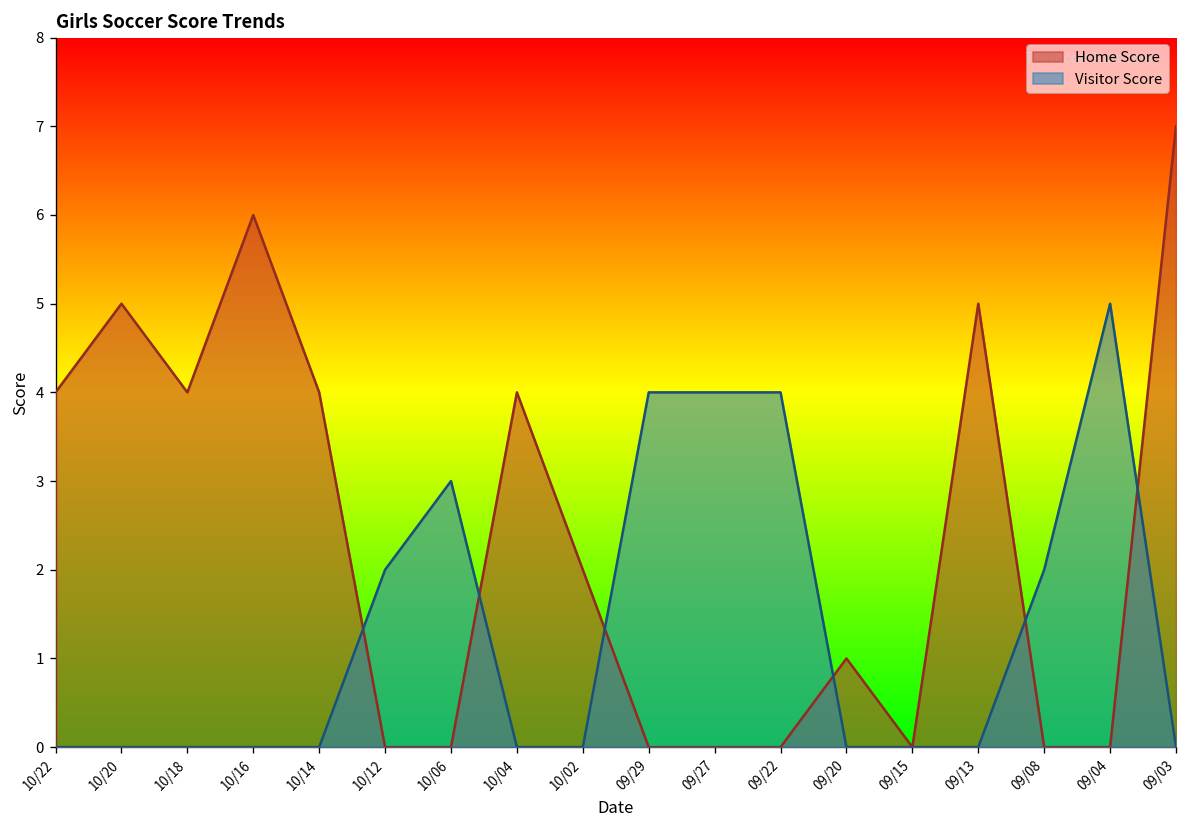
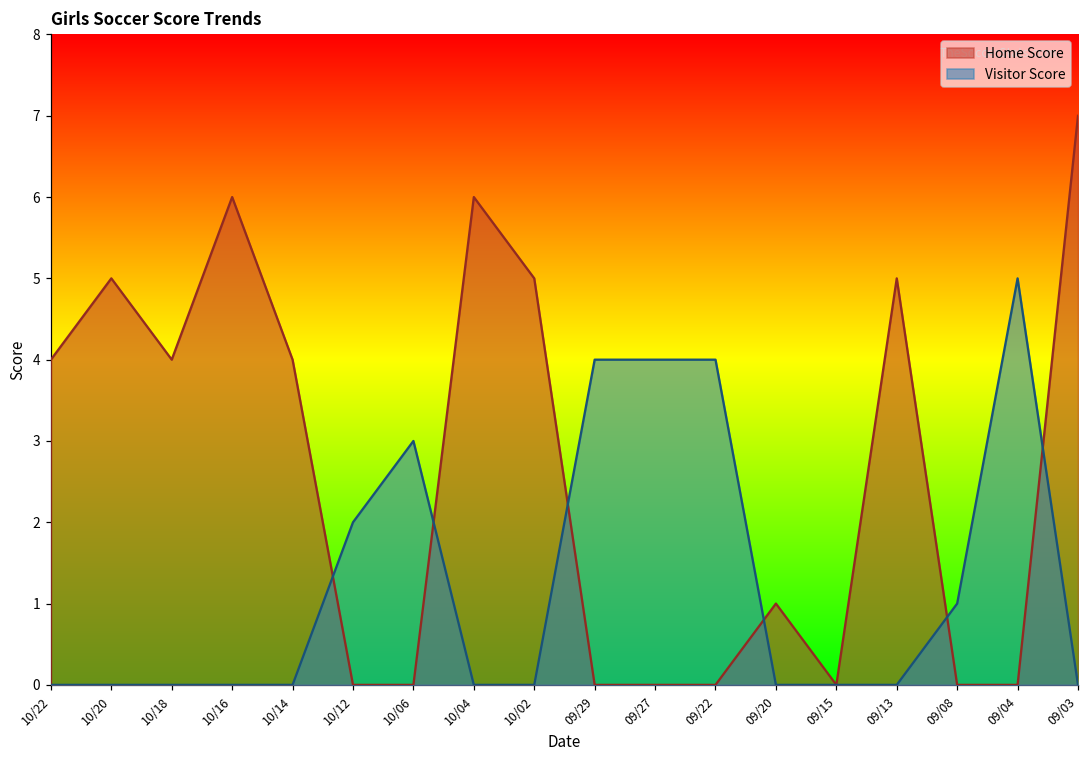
  {
    "Home Score": {
      "10/22": 4,
      "10/20": 5,
      "10/18": 4,
      "10/16": 6,
      "10/14": 4,
      "10/12": 0,
      "10/06": 0,
-     "10/04": 4,
-     "10/02": 2,
+     "10/04": 6,
+     "10/02": 5,
      "09/29": 0,
      "09/27": 0,
      "09/22": 0,
      "09/20": 1,
      "09/13": 5,
      "09/08": 0,
      "09/04": 0,
      "09/03": 7
    },
    "Visitor Score": {
      "10/22": 0,
      "10/20": 0,
      "10/18": 0,
      "10/16": 0,
      "10/14": 0,
      "10/12": 2,
      "10/06": 3,
      "10/04": 0,
      "10/02": 0,
      "09/29": 4,
      "09/27": 4,
      "09/22": 4,
      "09/20": 0,
      "09/13": 0,
-     "09/08": 2,
+     "09/08": 1,
      "09/04": 5,
      "09/03": 0
    }
  }
